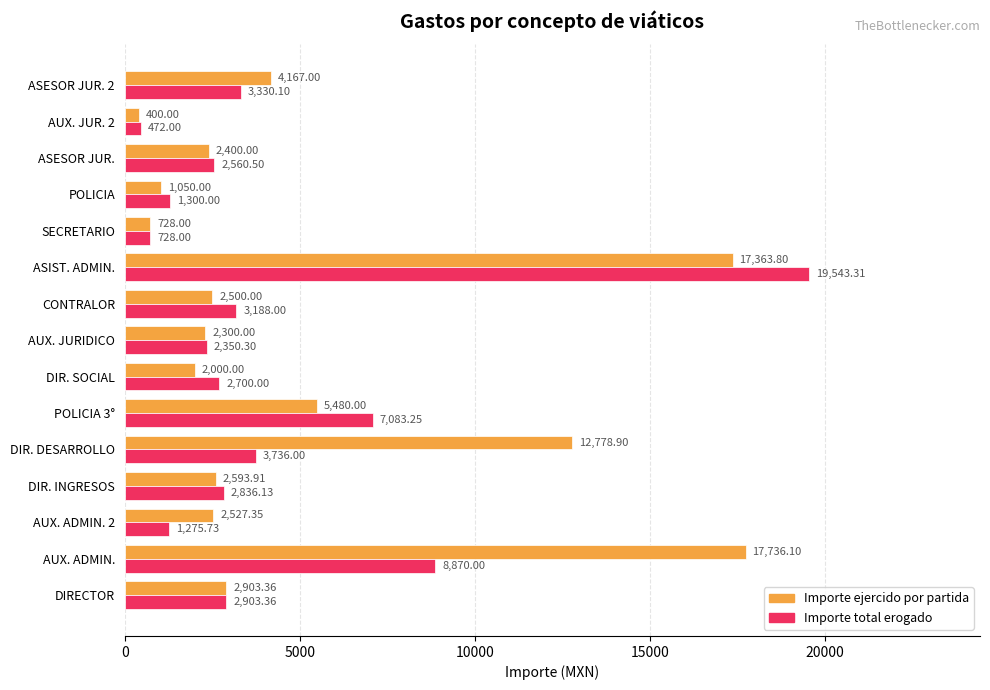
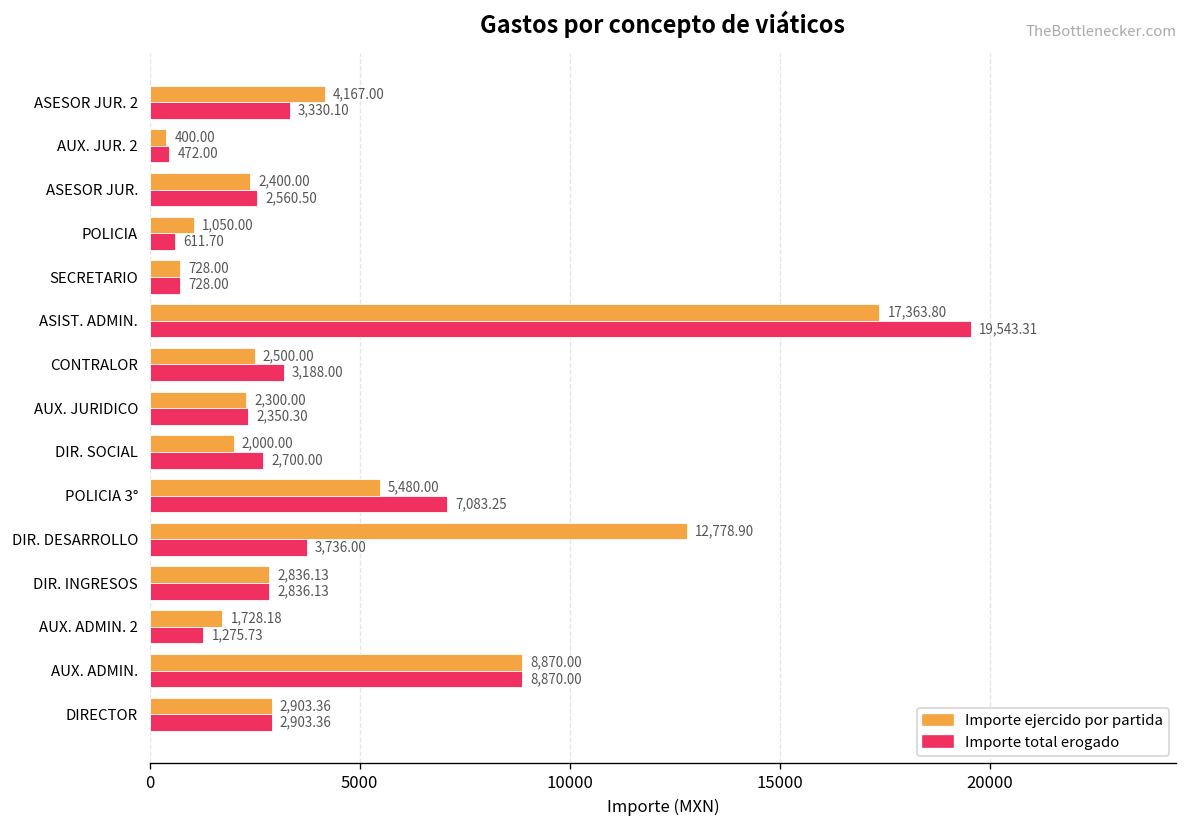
  {
    "Importe ejercido por partida": {
      "ASESOR JUR. 2": "4,167.00",
      "AUX. JUR. 2": "400.00",
      "ASESOR JUR.": "2,400.00",
      "POLICIA": "1,050.00",
      "SECRETARIO": "728.00",
      "ASIST. ADMIN.": "17,363.80",
      "CONTRALOR": "2,500.00",
      "AUX. JURIDICO": "2,300.00",
      "DIR. SOCIAL": "2,000.00",
      "POLICIA 3°": "5,480.00",
      "DIR. DESARROLLO": "12,778.90",
-     "DIR. INGRESOS": "2,593.91",
-     "AUX. ADMIN. 2": "2,527.35",
-     "AUX. ADMIN.": "17,736.10",
+     "DIR. INGRESOS": "2,836.13",
+     "AUX. ADMIN. 2": "1,728.18",
+     "AUX. ADMIN.": "8,870.00",
      "DIRECTOR": "2,903.36"
    },
    "Importe total erogado": {
      "ASESOR JUR. 2": "3,330.10",
      "AUX. JUR. 2": "472.00",
      "ASESOR JUR.": "2,560.50",
-     "POLICIA": "1,300.00",
+     "POLICIA": "611.70",
      "SECRETARIO": "728.00",
      "ASIST. ADMIN.": "19,543.31",
      "CONTRALOR": "3,188.00",
      "AUX. JURIDICO": "2,350.30",
      "DIR. SOCIAL": "2,700.00",
      "POLICIA 3°": "7,083.25",
      "DIR. DESARROLLO": "3,736.00",
      "DIR. INGRESOS": "2,836.13",
      "AUX. ADMIN. 2": "1,275.73",
      "AUX. ADMIN.": "8,870.00",
      "DIRECTOR": "2,903.36"
    }
  }
